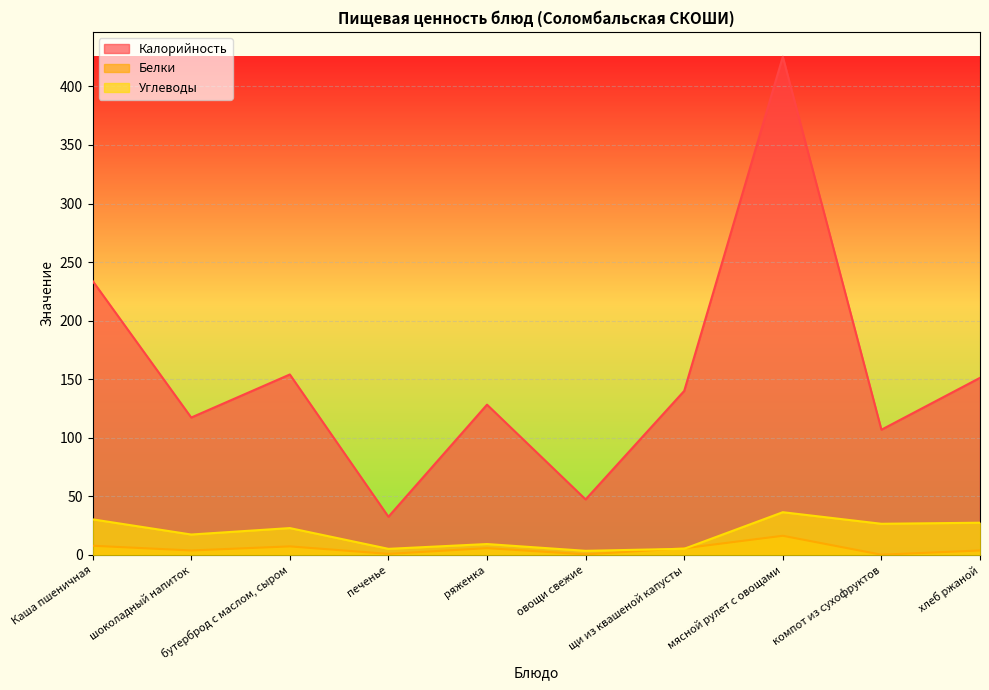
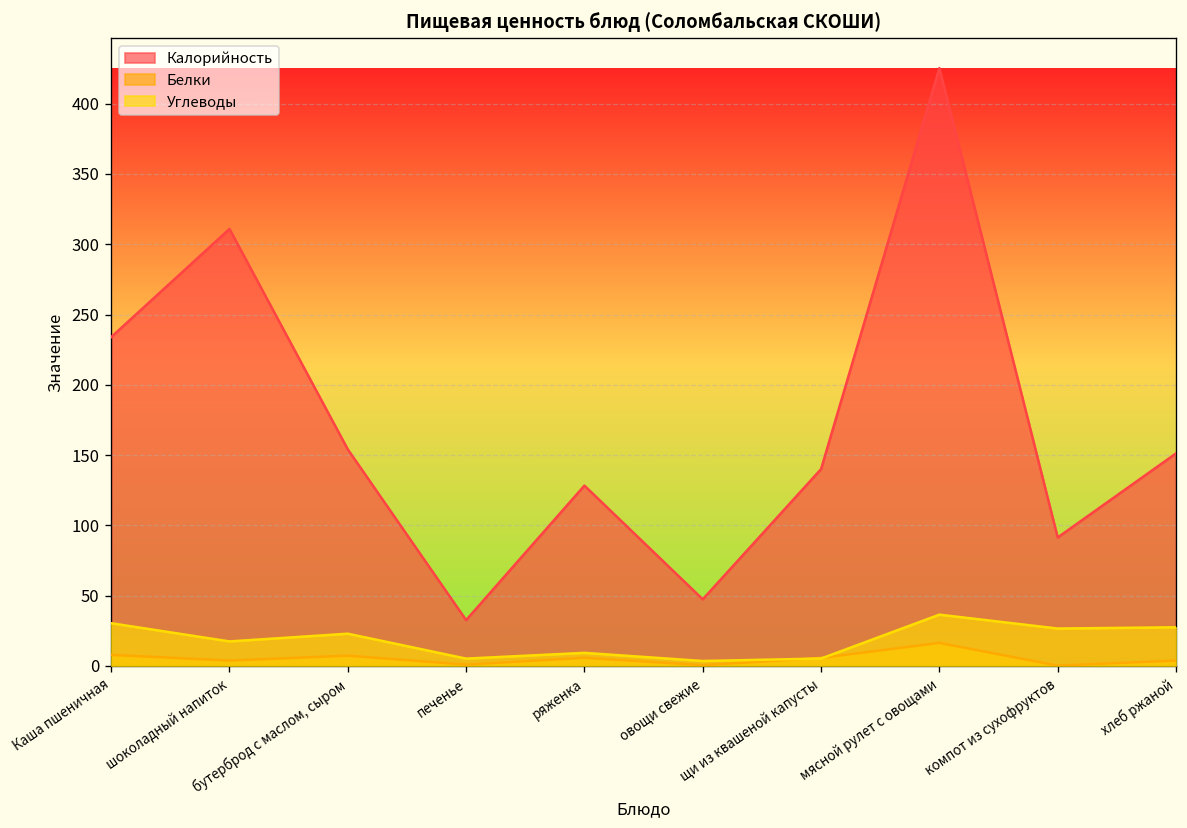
  {
    "Калорийность": {
      "Каша пшеничная": 234,
-     "шоколадный напиток": 117,
+     "шоколадный напиток": 311,
      "бутерброд с маслом, сыром": 154,
      "печенье": 33,
      "ряженка": 128,
      "овощи свежие": 47,
      "щи из квашеной капусты": 140,
      "мясной рулет с овощами": 425,
-     "компот из сухофруктов": 107,
+     "компот из сухофруктов": 91,
      "хлеб ржаной": 151
    }
  }
